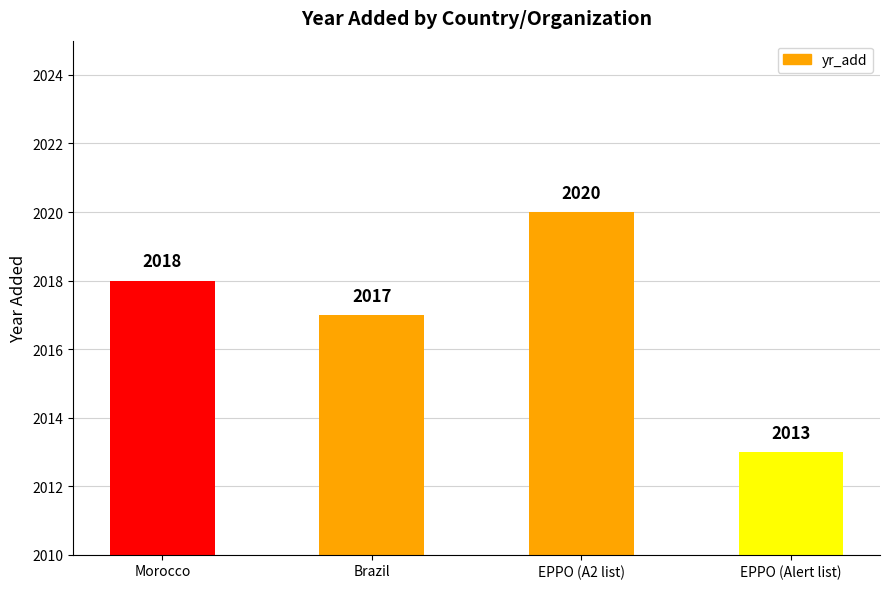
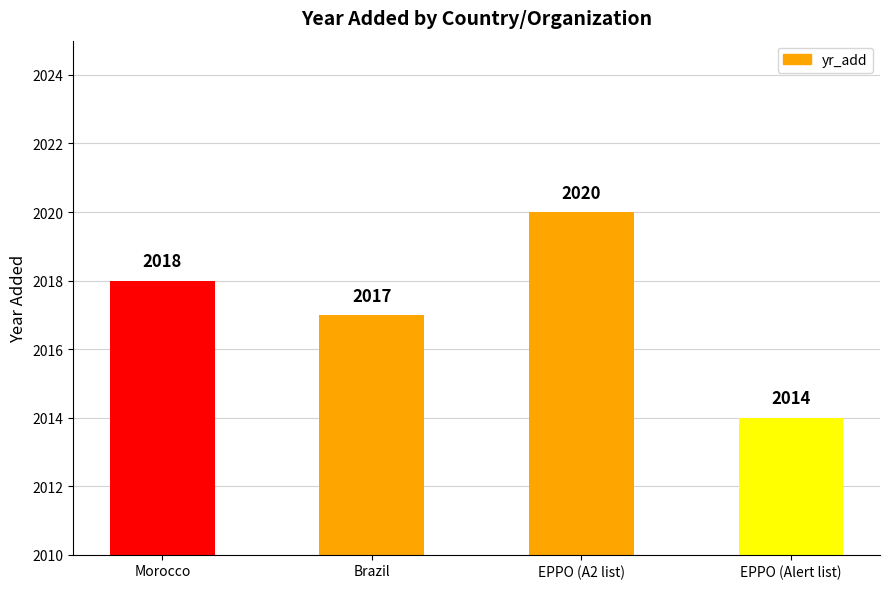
  {
    "Morocco": 2018,
    "Brazil": 2017,
    "EPPO (A2 list)": 2020,
-   "EPPO (Alert list)": 2013
+   "EPPO (Alert list)": 2014
  }
